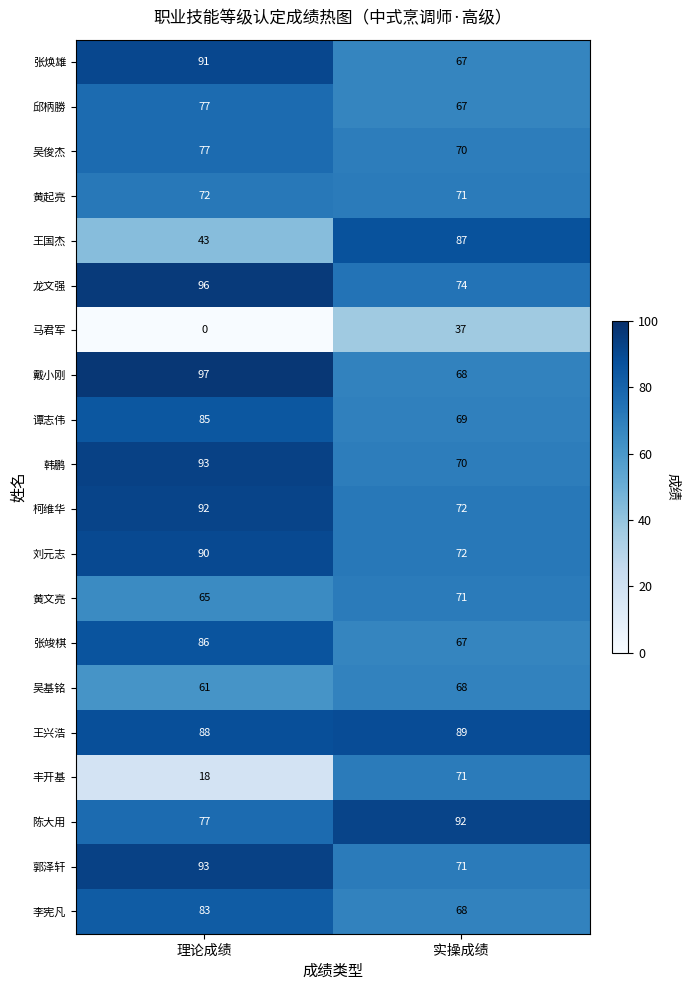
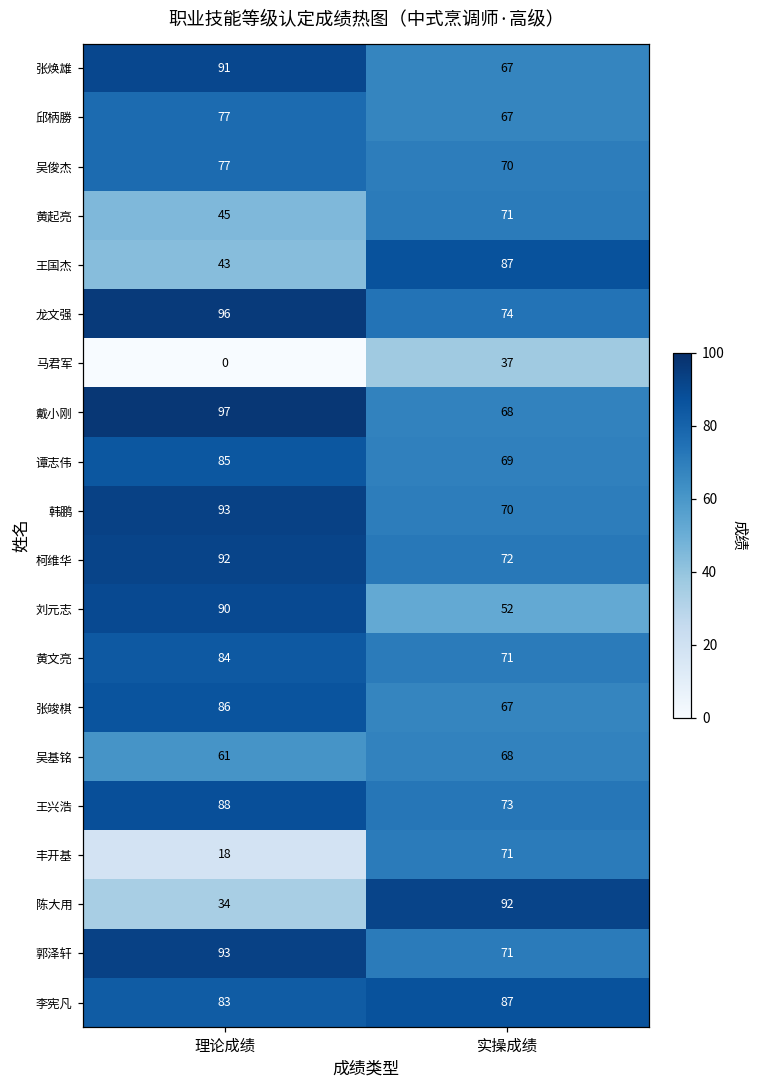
  {
    "张焕雄": {
      "理论成绩": 91,
      "实操成绩": 67
    },
    "邱柄勝": {
      "理论成绩": 77,
      "实操成绩": 67
    },
    "吴俊杰": {
      "理论成绩": 77,
      "实操成绩": 70
    },
    "黄起亮": {
-     "理论成绩": 72,
+     "理论成绩": 45,
      "实操成绩": 71
    },
    "王国杰": {
      "理论成绩": 43,
      "实操成绩": 87
    },
    "龙文强": {
      "理论成绩": 96,
      "实操成绩": 74
    },
    "马君军": {
      "理论成绩": 0,
      "实操成绩": 37
    },
    "戴小刚": {
      "理论成绩": 97,
      "实操成绩": 68
    },
    "谭志伟": {
      "理论成绩": 85,
      "实操成绩": 69
    },
    "韩鹏": {
      "理论成绩": 93,
      "实操成绩": 70
    },
    "柯维华": {
      "理论成绩": 92,
      "实操成绩": 72
    },
    "刘元志": {
      "理论成绩": 90,
-     "实操成绩": 72
+     "实操成绩": 52
    },
    "黄文亮": {
-     "理论成绩": 65,
+     "理论成绩": 84,
      "实操成绩": 71
    },
    "张竣棋": {
      "理论成绩": 86,
      "实操成绩": 67
    },
    "吴基铭": {
      "理论成绩": 61,
      "实操成绩": 68
    },
    "王兴浩": {
      "理论成绩": 88,
-     "实操成绩": 89
+     "实操成绩": 73
    },
    "丰开基": {
      "理论成绩": 18,
      "实操成绩": 71
    },
    "陈大用": {
-     "理论成绩": 77,
+     "理论成绩": 34,
      "实操成绩": 92
    },
    "郭泽轩": {
      "理论成绩": 93,
      "实操成绩": 71
    },
    "李宪凡": {
      "理论成绩": 83,
-     "实操成绩": 68
+     "实操成绩": 87
    }
  }
